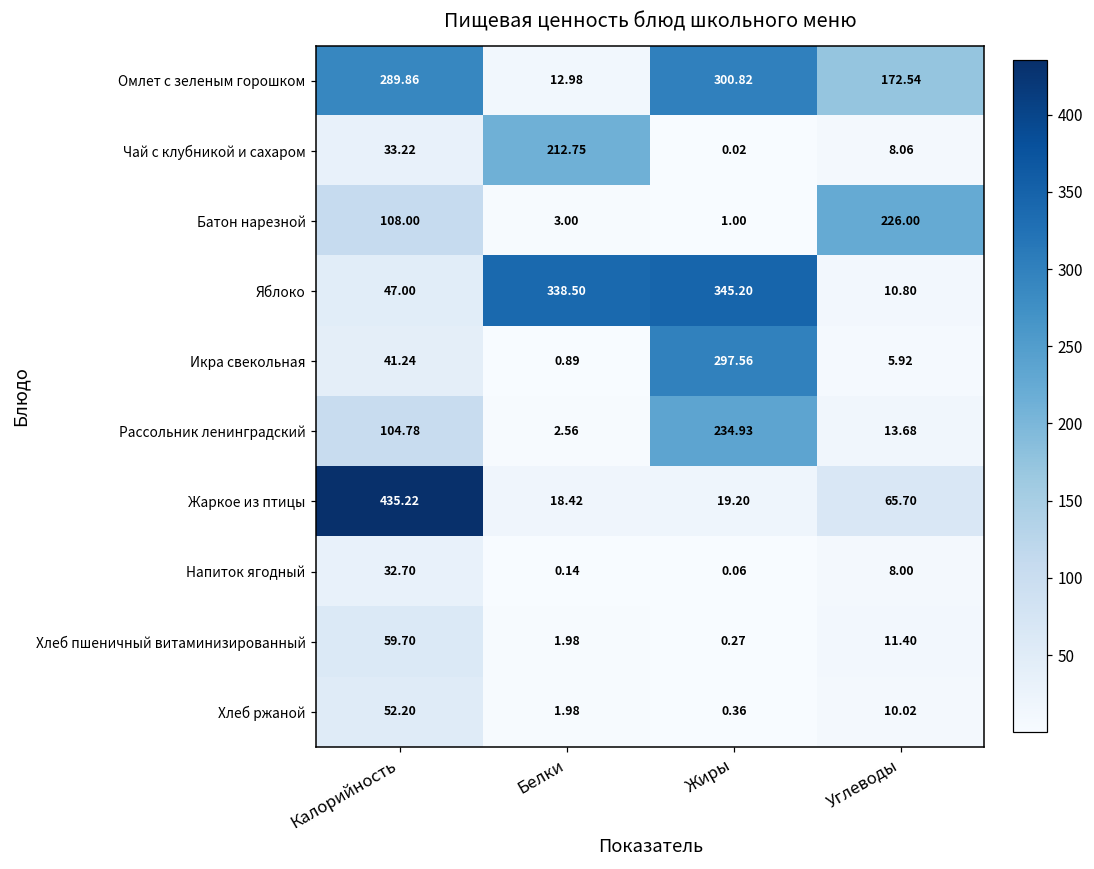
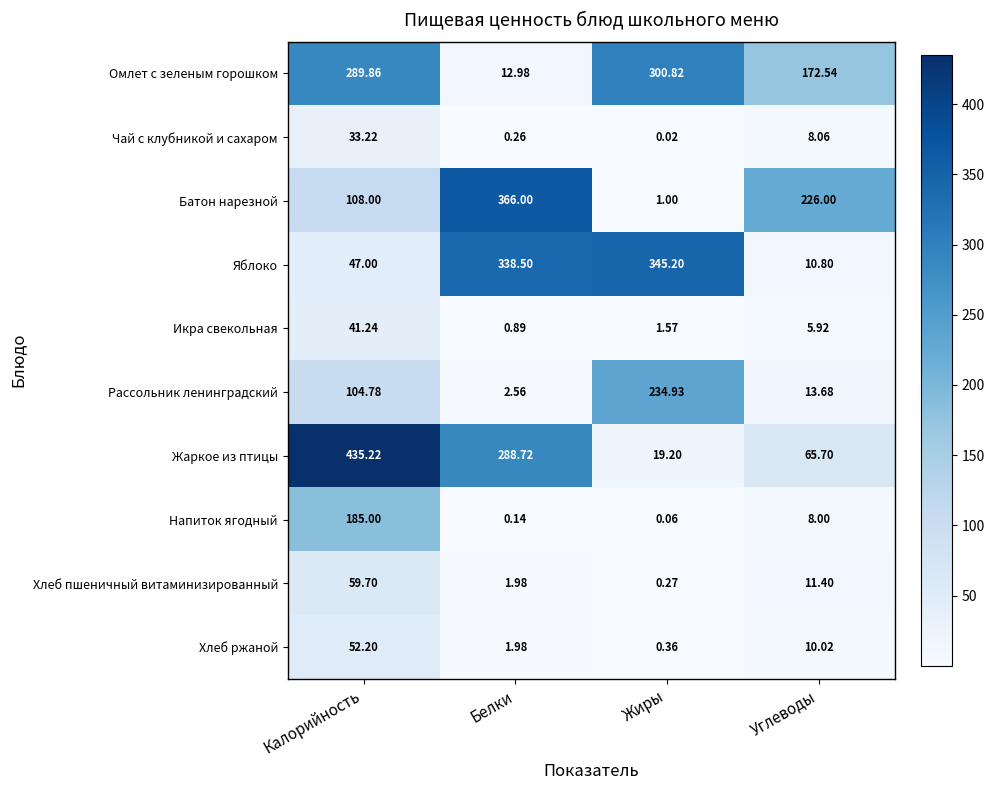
  {
    "Омлет с зеленым горошком": {
      "Калорийность": 289.86,
      "Белки": 12.98,
      "Жиры": 300.82,
      "Углеводы": 172.54
    },
    "Чай с клубникой и сахаром": {
      "Калорийность": 33.22,
-     "Белки": 212.75,
+     "Белки": 0.26,
      "Жиры": 0.02,
      "Углеводы": 8.06
    },
    "Батон нарезной": {
      "Калорийность": 108.00,
-     "Белки": 3.00,
+     "Белки": 366.00,
      "Жиры": 1.00,
      "Углеводы": 226.00
    },
    "Яблоко": {
      "Калорийность": 47.00,
      "Белки": 338.50,
      "Жиры": 345.20,
      "Углеводы": 10.80
    },
    "Икра свекольная": {
      "Калорийность": 41.24,
      "Белки": 0.89,
-     "Жиры": 297.56,
+     "Жиры": 1.57,
      "Углеводы": 5.92
    },
    "Рассольник ленинградский": {
      "Калорийность": 104.78,
      "Белки": 2.56,
      "Жиры": 234.93,
      "Углеводы": 13.68
    },
    "Жаркое из птицы": {
      "Калорийность": 435.22,
-     "Белки": 18.42,
+     "Белки": 288.72,
      "Жиры": 19.20,
      "Углеводы": 65.70
    },
    "Напиток ягодный": {
-     "Калорийность": 32.70,
+     "Калорийность": 185.00,
      "Белки": 0.14,
      "Жиры": 0.06,
      "Углеводы": 8.00
    },
    "Хлеб пшеничный витаминизированный": {
      "Калорийность": 59.70,
      "Белки": 1.98,
      "Жиры": 0.27,
      "Углеводы": 11.40
    },
    "Хлеб ржаной": {
      "Калорийность": 52.20,
      "Белки": 1.98,
      "Жиры": 0.36,
      "Углеводы": 10.02
    }
  }
